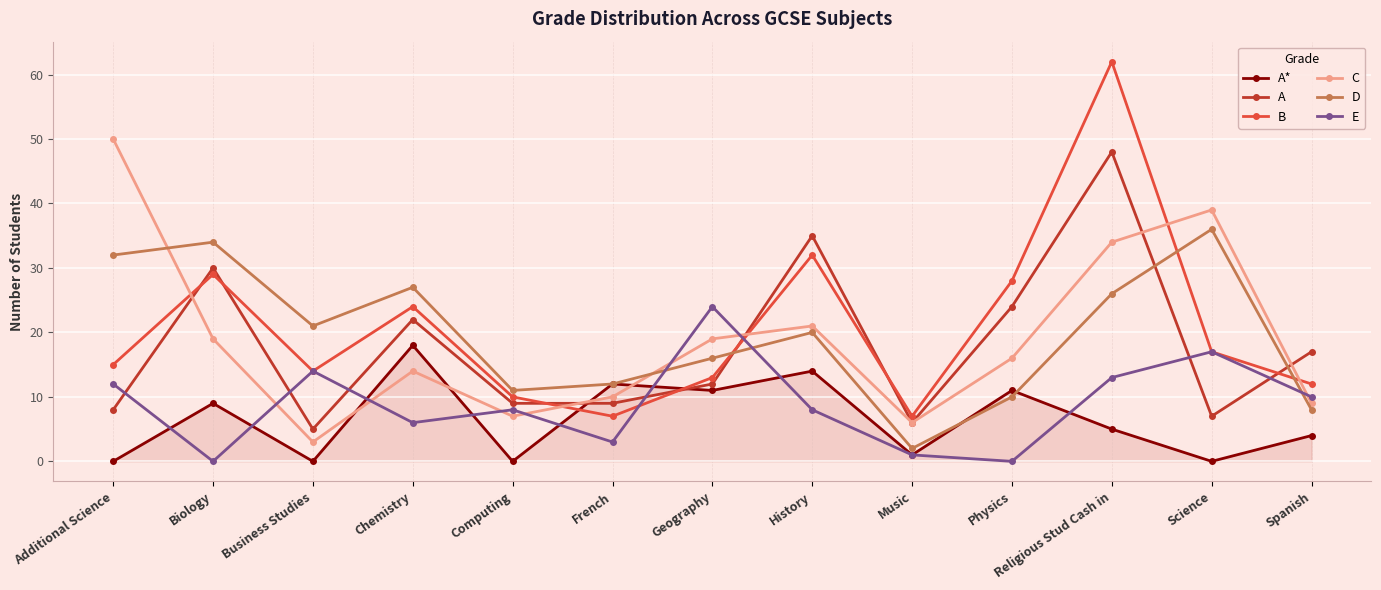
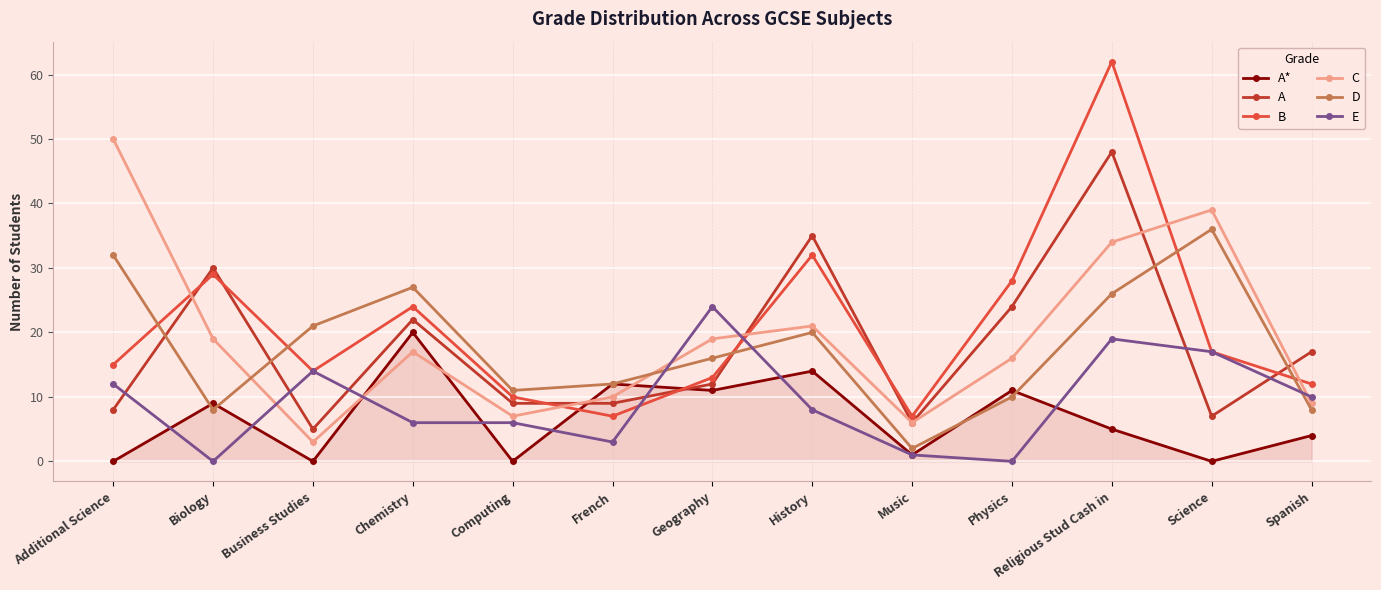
  {
    "A*": {
      "Additional Science": 0,
      "Biology": 9,
      "Business Studies": 0,
-     "Chemistry": 18,
+     "Chemistry": 20,
      "Computing": 0,
      "Geography": 11,
      "History": 14,
      "Physics": 11,
      "Religious Stud Cash in": 5,
      "Science": 0,
      "Spanish": 4
    },
    "C": {
      "Additional Science": 50,
      "Biology": 19,
      "Business Studies": 3,
-     "Chemistry": 14,
+     "Chemistry": 17,
      "Computing": 7,
      "French": 10,
      "Geography": 19,
      "History": 21,
      "Physics": 16,
      "Religious Stud Cash in": 34,
      "Science": 39,
      "Spanish": 9
    },
    "D": {
      "Additional Science": 32,
-     "Biology": 34,
+     "Biology": 8,
      "Business Studies": 21,
      "Chemistry": 27,
      "Computing": 11,
      "Geography": 16,
      "History": 20,
      "Music": 2,
      "Physics": 10,
      "Religious Stud Cash in": 26,
      "Science": 36,
      "Spanish": 8
    },
    "E": {
      "Additional Science": 12,
      "Biology": 0,
      "Chemistry": 6,
-     "Computing": 8,
+     "Computing": 6,
      "French": 3,
      "Geography": 24,
      "History": 8,
      "Physics": 0,
-     "Religious Stud Cash in": 13,
+     "Religious Stud Cash in": 19,
      "Spanish": 10
    }
  }
